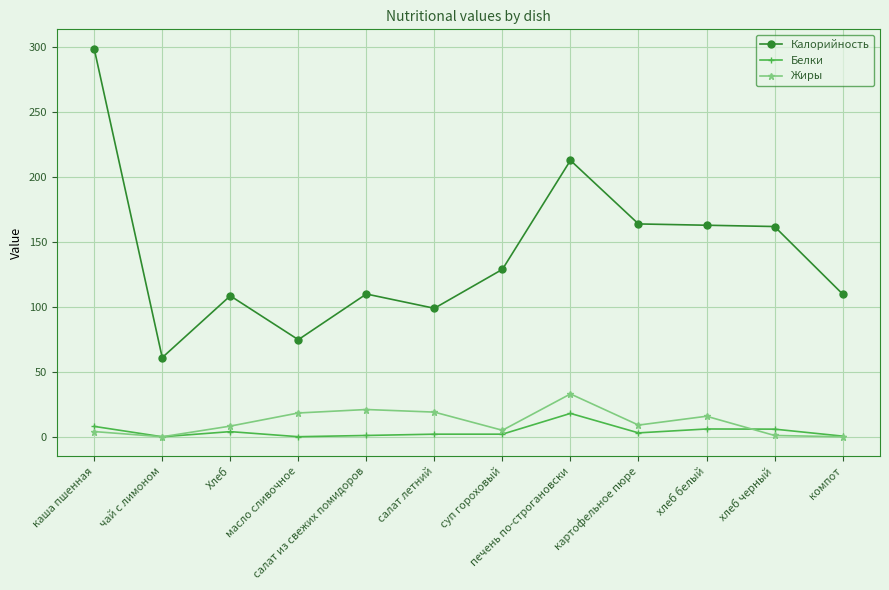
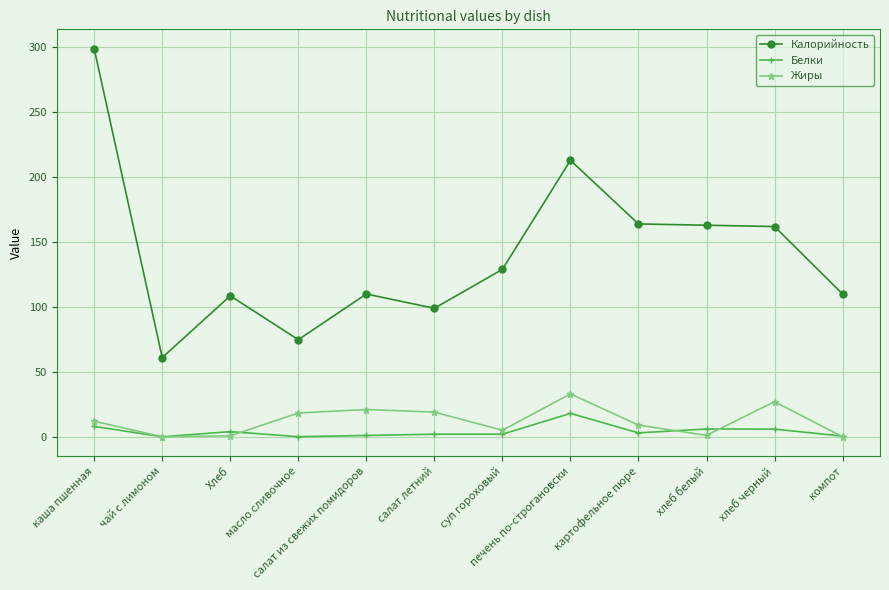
  {
    "Жиры": {
-     "каша пшенная": 4,
-     "Хлеб": 8,
+     "каша пшенная": 12,
+     "Хлеб": 1,
      "масло сливочное": 18,
      "салат из свежих помидоров": 21,
      "салат летний": 19,
      "суп гороховый": 5,
      "печень по-строгановски": 33,
      "картофельное пюре": 9,
-     "хлеб белый": 16,
-     "хлеб черный": 1
+     "хлеб белый": 1,
+     "хлеб черный": 27
    }
  }
